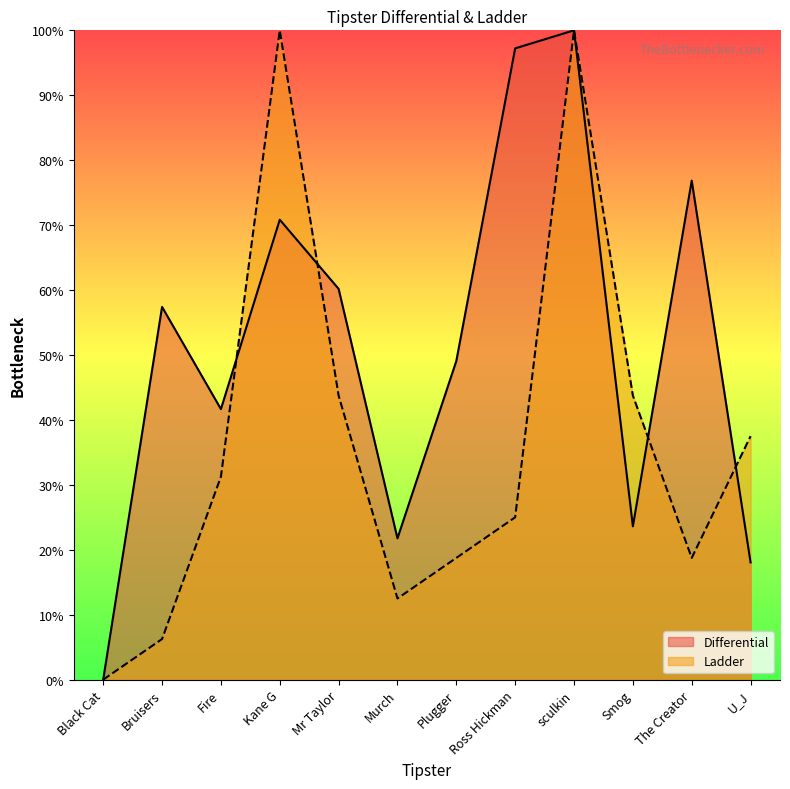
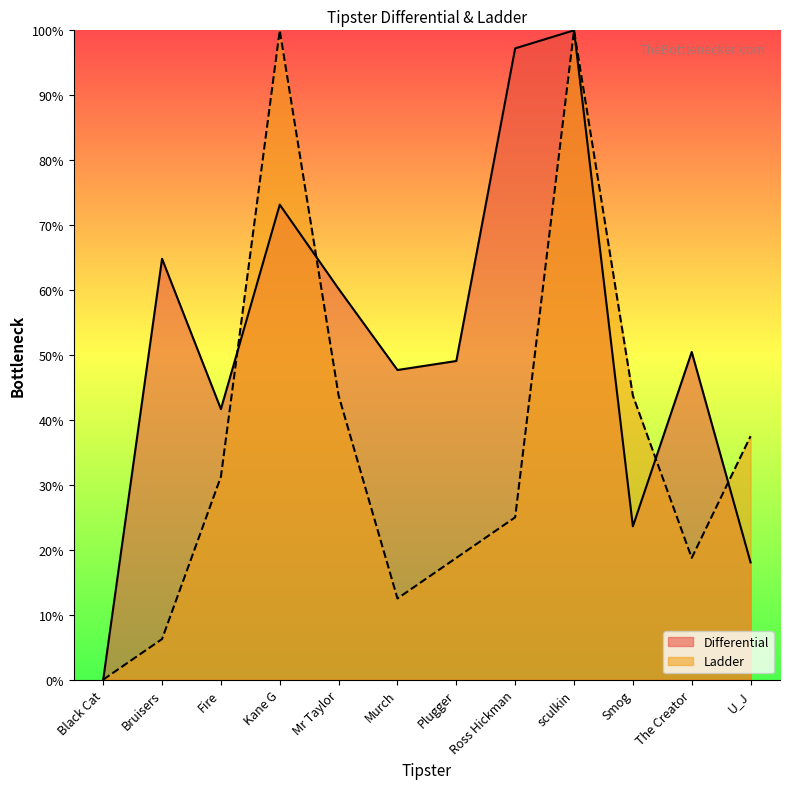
  {
    "Differential": {
-     "Bruisers": "57%",
+     "Bruisers": "65%",
      "Fire": "42%",
-     "Kane G": "71%",
+     "Kane G": "73%",
      "Mr Taylor": "60%",
-     "Murch": "22%",
+     "Murch": "48%",
      "Plugger": "49%",
      "Ross Hickman": "97%",
      "Smog": "24%",
-     "The Creator": "77%",
+     "The Creator": "50%",
      "U_J": "18%"
    },
    "Ladder": {
      "Bruisers": "6%",
      "Fire": "31%",
      "Kane G": "100%",
      "Mr Taylor": "44%",
      "Murch": "13%",
      "Plugger": "19%",
      "Ross Hickman": "25%",
      "Smog": "44%",
      "The Creator": "19%",
      "U_J": "38%"
    }
  }
